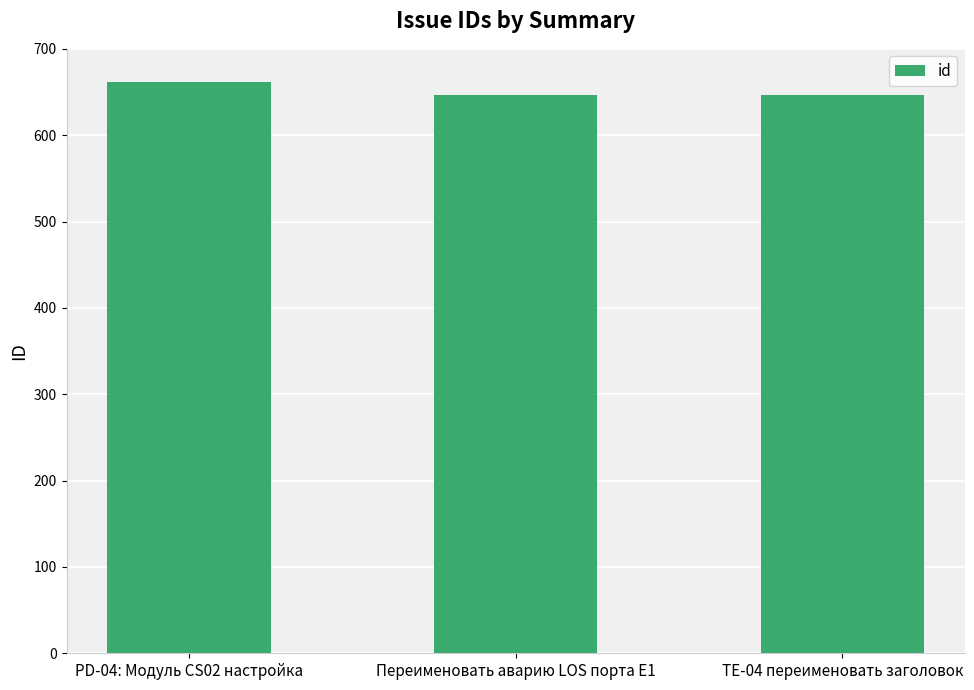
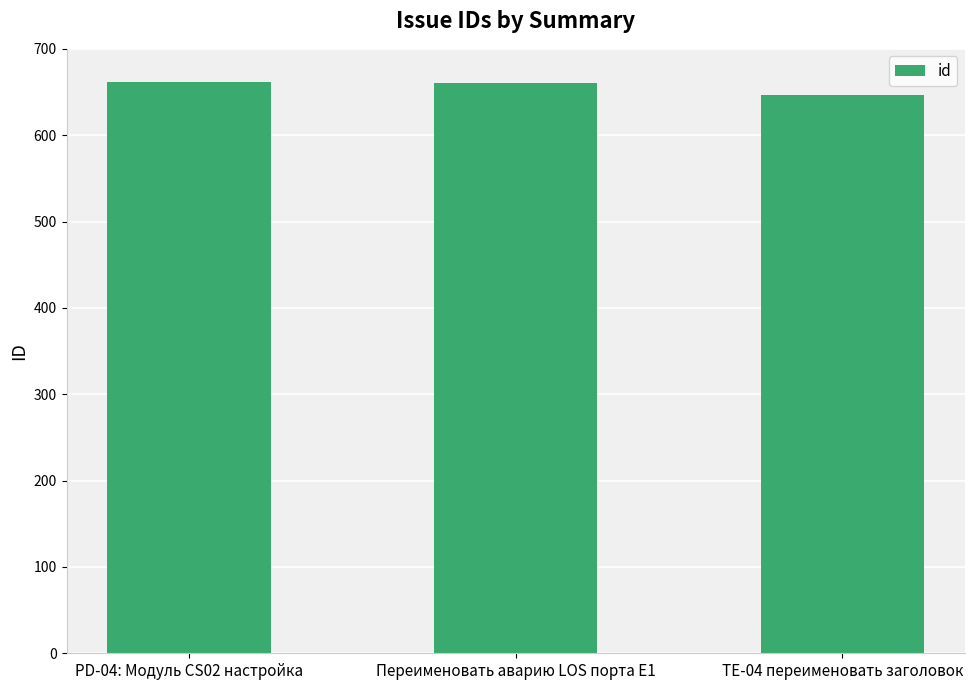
  {
    "PD-04: Модуль CS02 настройка": 660,
-   "Переименовать аварию LOS порта E1": 650,
+   "Переименовать аварию LOS порта E1": 660,
    "TE-04 переименовать заголовок": 650
  }
